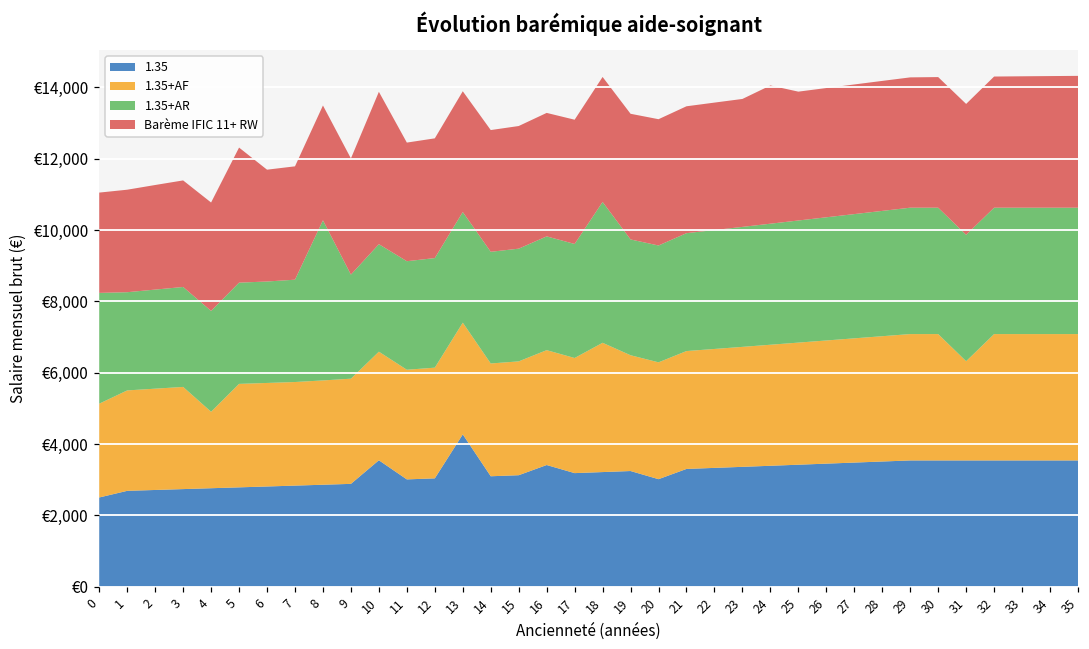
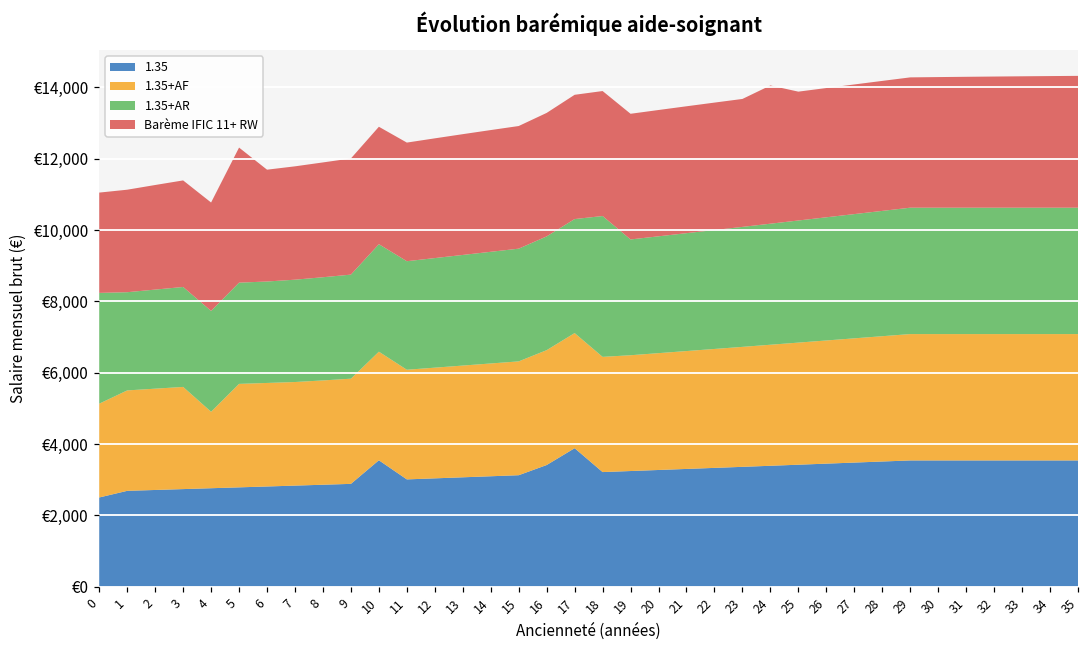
  {
    "1.35": {
      "0": "€2,500",
      "1": "€2,700",
      "2": "€2,700",
      "3": "€2,700",
      "4": "€2,800",
      "5": "€2,800",
      "6": "€2,800",
      "7": "€2,800",
      "8": "€2,900",
      "9": "€2,900",
      "10": "€3,500",
      "11": "€3,000",
      "12": "€3,000",
-     "13": "€4,300",
+     "13": "€3,100",
      "14": "€3,100",
      "15": "€3,100",
      "16": "€3,400",
-     "17": "€3,200",
+     "17": "€3,900",
      "18": "€3,200",
      "19": "€3,200",
-     "20": "€3,000",
+     "20": "€3,300",
      "21": "€3,300",
      "22": "€3,300",
      "23": "€3,400",
      "24": "€3,400",
      "25": "€3,400",
      "26": "€3,500",
      "27": "€3,500",
      "28": "€3,500",
      "29": "€3,500",
      "30": "€3,500",
      "31": "€3,500",
      "32": "€3,500",
      "33": "€3,500",
      "34": "€3,500",
      "35": "€3,500"
    },
    "1.35+AF": {
      "0": "€2,600",
      "1": "€2,800",
      "2": "€2,800",
      "3": "€2,900",
      "4": "€2,100",
      "5": "€2,900",
      "6": "€2,900",
      "7": "€2,900",
      "8": "€2,900",
      "9": "€2,900",
      "10": "€3,000",
      "11": "€3,100",
      "12": "€3,100",
      "13": "€3,100",
      "14": "€3,200",
      "15": "€3,200",
      "16": "€3,200",
      "17": "€3,200",
-     "18": "€3,600",
+     "18": "€3,200",
      "19": "€3,200",
      "20": "€3,300",
      "21": "€3,300",
      "22": "€3,300",
      "23": "€3,400",
      "24": "€3,400",
      "25": "€3,400",
      "26": "€3,500",
      "27": "€3,500",
      "28": "€3,500",
      "29": "€3,500",
      "30": "€3,500",
-     "31": "€2,800",
+     "31": "€3,500",
      "32": "€3,500",
      "33": "€3,500",
      "34": "€3,500",
      "35": "€3,500"
    },
    "1.35+AR": {
      "0": "€3,100",
      "1": "€2,800",
      "2": "€2,800",
      "3": "€2,800",
      "4": "€2,800",
      "5": "€2,800",
      "6": "€2,800",
      "7": "€2,900",
-     "8": "€4,500",
+     "8": "€2,900",
      "9": "€2,900",
      "10": "€3,000",
      "11": "€3,000",
      "12": "€3,100",
      "13": "€3,100",
      "14": "€3,100",
      "15": "€3,200",
      "16": "€3,200",
      "17": "€3,200",
      "18": "€3,900",
      "19": "€3,200",
      "20": "€3,300",
      "21": "€3,300",
      "22": "€3,300",
      "23": "€3,400",
      "24": "€3,400",
      "25": "€3,400",
      "26": "€3,500",
      "27": "€3,500",
      "28": "€3,500",
      "29": "€3,500",
      "30": "€3,500",
      "31": "€3,500",
      "32": "€3,500",
      "33": "€3,500",
      "34": "€3,500",
      "35": "€3,500"
    },
    "Barème IFIC 11+ RW": {
      "0": "€2,800",
      "1": "€2,900",
      "2": "€2,900",
      "3": "€3,000",
      "4": "€3,000",
      "5": "€3,800",
      "6": "€3,100",
      "7": "€3,200",
      "8": "€3,200",
      "9": "€3,300",
-     "10": "€4,300",
+     "10": "€3,300",
      "11": "€3,300",
      "12": "€3,400",
      "13": "€3,400",
      "14": "€3,400",
      "15": "€3,400",
      "16": "€3,500",
      "17": "€3,500",
      "18": "€3,500",
      "19": "€3,500",
      "20": "€3,500",
      "21": "€3,600",
      "22": "€3,600",
      "23": "€3,600",
      "24": "€3,900",
      "25": "€3,600",
      "26": "€3,600",
      "27": "€3,600",
      "28": "€3,600",
      "29": "€3,700",
      "30": "€3,700",
      "31": "€3,700",
      "32": "€3,700",
      "33": "€3,700",
      "34": "€3,700",
      "35": "€3,700"
    }
  }
